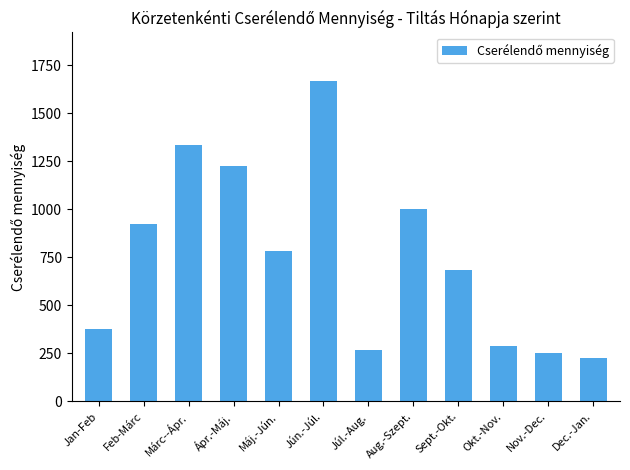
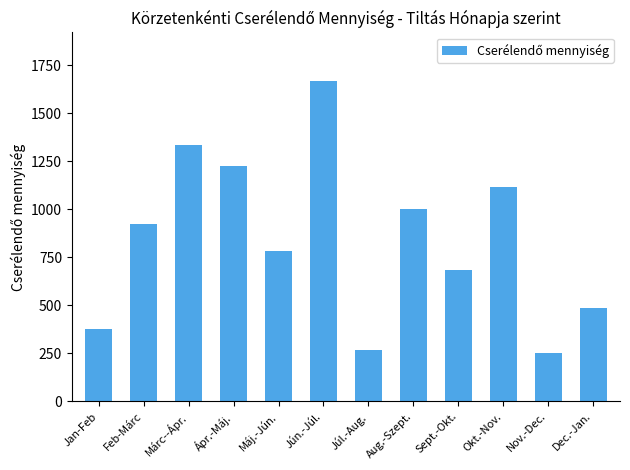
  {
    "Jan-Feb": 380,
    "Feb-Márc": 930,
    "Márc--Ápr.": 1330,
    "Ápr.-Máj.": 1230,
    "Máj.-Jún.": 780,
    "Jún.-Júl.": 1670,
    "Júl.-Aug.": 270,
    "Aug.-Szept.": 1000,
    "Sept.-Okt.": 690,
-   "Okt.-Nov.": 290,
+   "Okt.-Nov.": 1120,
    "Nov.-Dec.": 250,
-   "Dec.-Jan.": 230
+   "Dec.-Jan.": 490
  }
